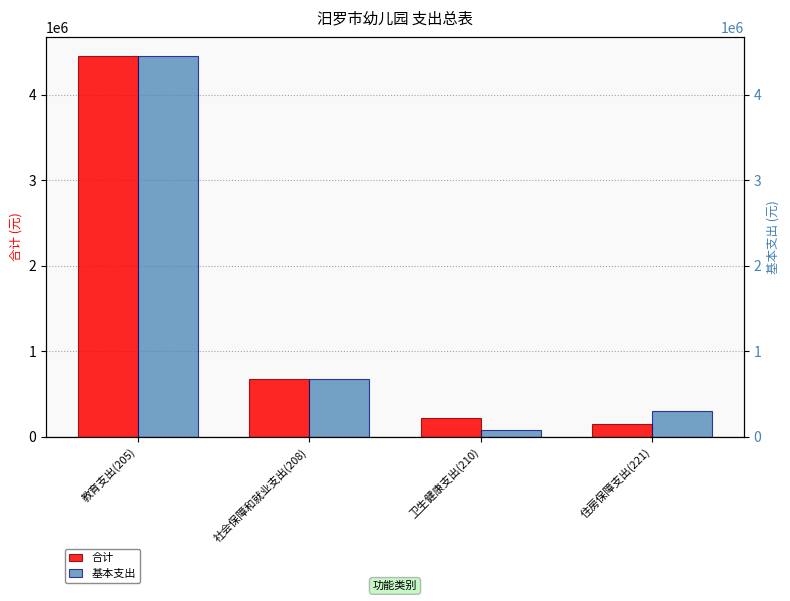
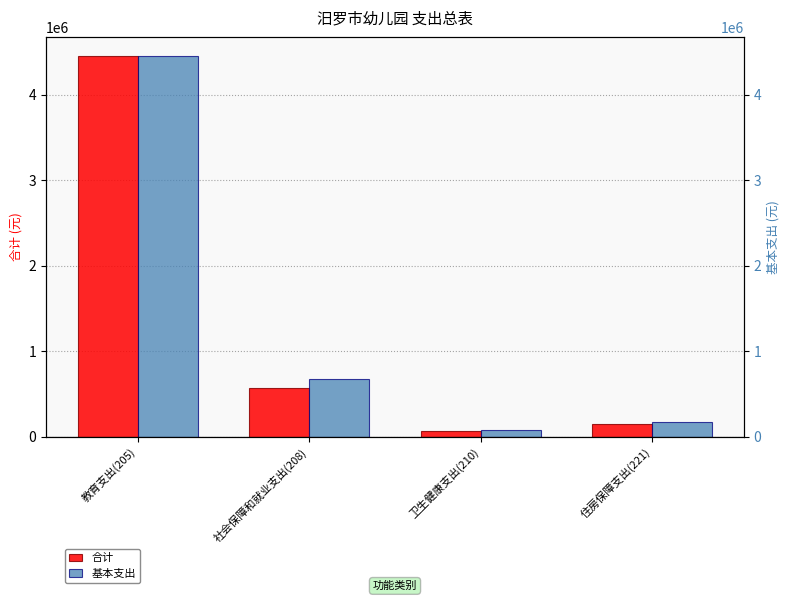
  {
    "合计": {
      "教育支出(205)": 4500000,
-     "社会保障和就业支出(208)": 700000,
-     "卫生健康支出(210)": 200000,
+     "社会保障和就业支出(208)": 600000,
+     "卫生健康支出(210)": 100000,
      "住房保障支出(221)": 200000
    },
    "基本支出": {
      "教育支出(205)": 4500000,
      "社会保障和就业支出(208)": 700000,
      "卫生健康支出(210)": 100000,
-     "住房保障支出(221)": 300000
+     "住房保障支出(221)": 200000
    }
  }
